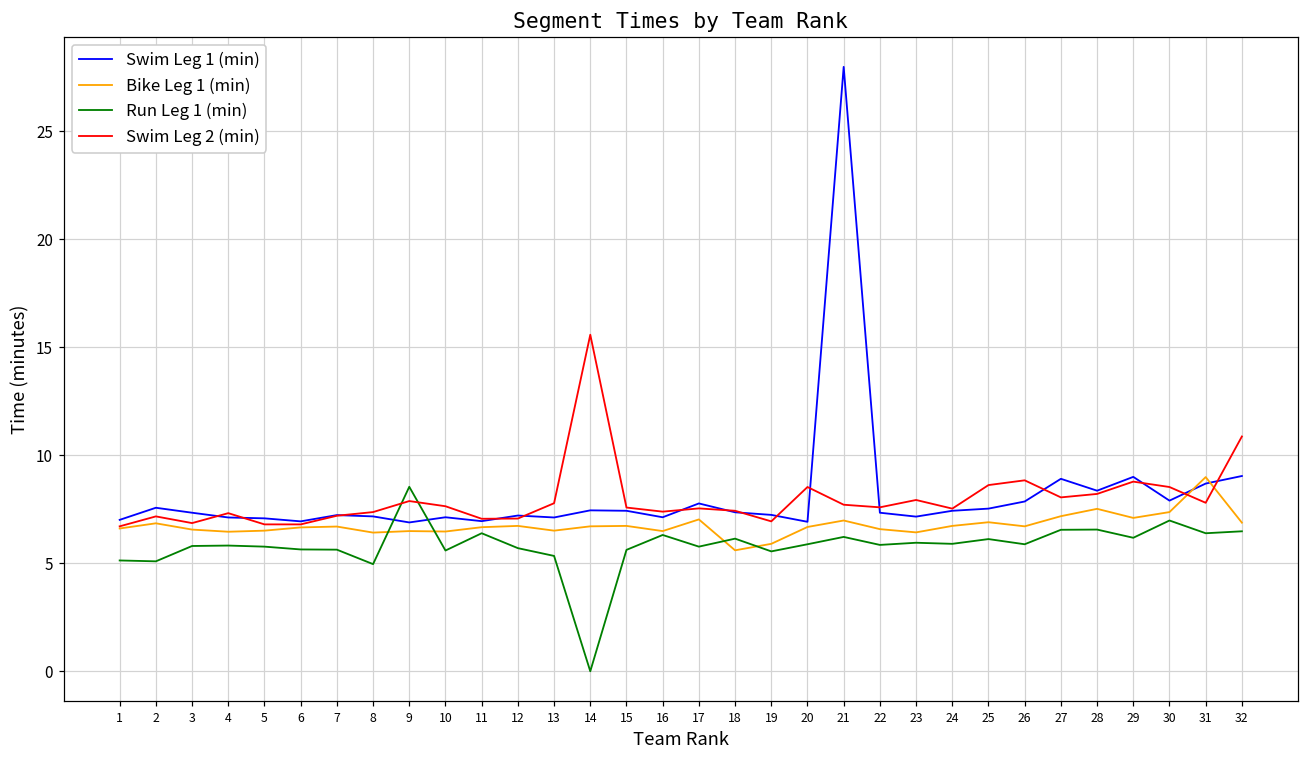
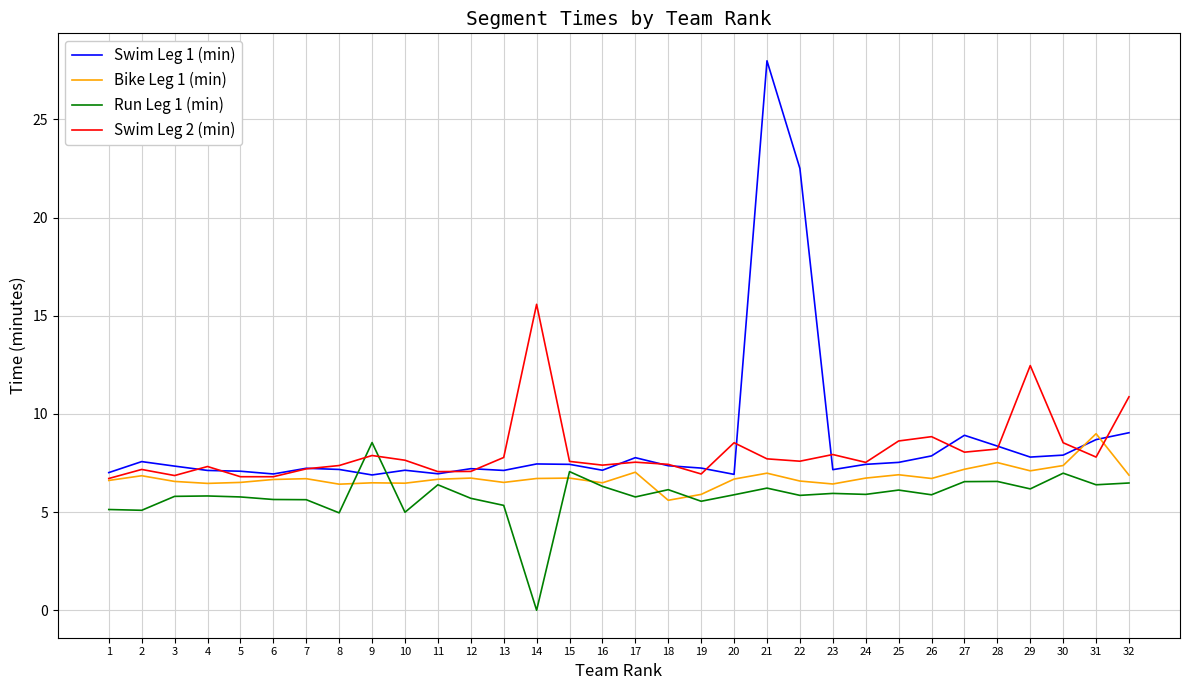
  {
    "Swim Leg 1 (min)": {
      "1": 7.0,
      "2": 7.6,
      "3": 7.3,
      "4": 7.1,
      "5": 7.1,
      "6": 6.9,
      "8": 7.2,
      "9": 6.9,
      "10": 7.1,
      "12": 7.2,
      "13": 7.1,
      "14": 7.5,
      "15": 7.4,
      "16": 7.1,
      "17": 7.8,
      "19": 7.2,
      "20": 6.9,
      "21": 28.0,
-     "22": 7.3,
+     "22": 22.5,
      "23": 7.2,
      "25": 7.5,
      "26": 7.9,
      "27": 8.9,
      "28": 8.4,
-     "29": 9.0,
+     "29": 7.8,
      "30": 7.9,
      "31": 8.7,
      "32": 9.0
    },
    "Bike Leg 1 (min)": {
      "2": 6.9,
      "3": 6.6,
      "4": 6.5,
      "5": 6.5,
      "6": 6.7,
      "7": 6.7,
      "8": 6.4,
      "9": 6.5,
      "10": 6.5,
      "11": 6.7,
      "12": 6.7,
      "13": 6.5,
      "14": 6.7,
      "15": 6.7,
      "16": 6.5,
      "17": 7.0,
      "18": 5.6,
      "19": 5.9,
      "20": 6.7,
      "21": 7.0,
      "22": 6.6,
      "23": 6.4,
      "24": 6.7,
      "25": 6.9,
      "26": 6.7,
      "27": 7.2,
      "28": 7.5,
      "29": 7.1,
      "30": 7.4,
      "31": 9.0,
      "32": 6.9
    },
    "Run Leg 1 (min)": {
      "1": 5.1,
      "2": 5.1,
      "3": 5.8,
      "4": 5.8,
      "5": 5.8,
      "6": 5.6,
      "7": 5.6,
      "8": 5.0,
      "9": 8.5,
-     "10": 5.6,
+     "10": 5.0,
      "11": 6.4,
      "12": 5.7,
      "13": 5.3,
      "14": 0.0,
-     "15": 5.6,
+     "15": 7.1,
      "16": 6.3,
      "17": 5.8,
      "18": 6.1,
      "19": 5.6,
      "20": 5.9,
      "21": 6.2,
      "22": 5.9,
      "23": 6.0,
      "24": 5.9,
      "25": 6.1,
      "26": 5.9,
      "27": 6.6,
      "28": 6.6,
      "29": 6.2,
      "30": 7.0,
      "31": 6.4,
      "32": 6.5
    },
    "Swim Leg 2 (min)": {
      "2": 7.2,
      "3": 6.9,
      "4": 7.3,
      "5": 6.8,
      "6": 6.8,
      "8": 7.4,
      "9": 7.9,
      "10": 7.6,
      "12": 7.1,
      "13": 7.8,
      "14": 15.6,
      "15": 7.6,
      "16": 7.4,
      "17": 7.5,
      "19": 6.9,
      "20": 8.5,
      "21": 7.7,
      "22": 7.6,
      "23": 7.9,
      "25": 8.6,
      "26": 8.8,
      "27": 8.1,
      "28": 8.2,
-     "29": 8.8,
+     "29": 12.5,
      "30": 8.5,
      "31": 7.8,
      "32": 10.9
    }
  }
